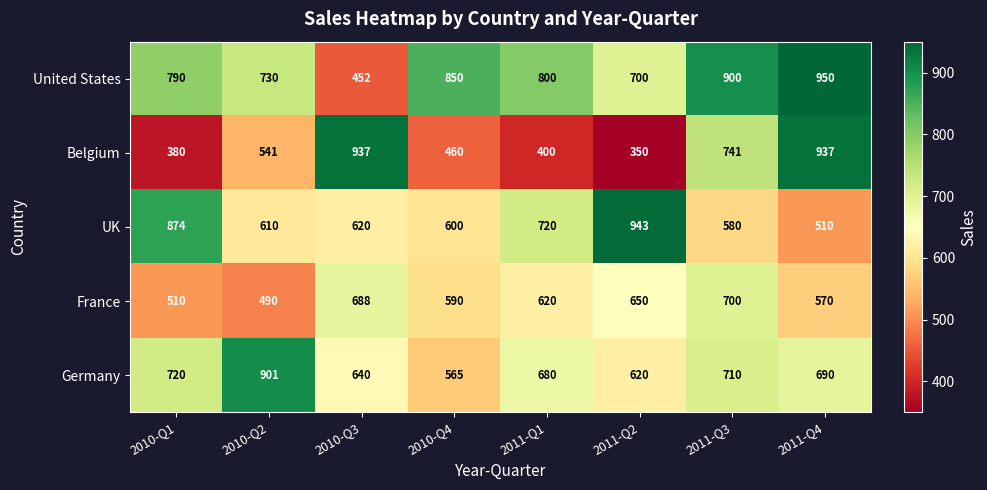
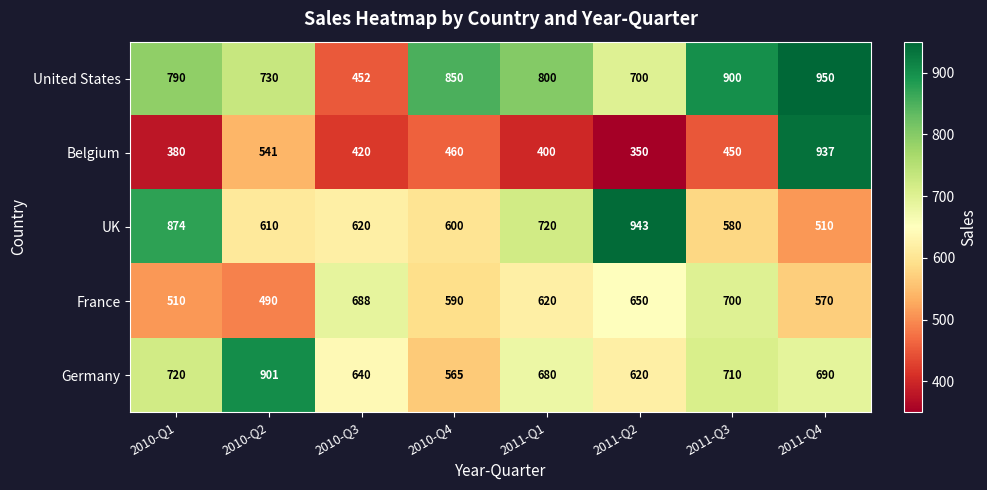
  {
    "United States": {
      "2010-Q1": 790,
      "2010-Q2": 730,
      "2010-Q3": 452,
      "2010-Q4": 850,
      "2011-Q1": 800,
      "2011-Q2": 700,
      "2011-Q3": 900,
      "2011-Q4": 950
    },
    "Belgium": {
      "2010-Q1": 380,
      "2010-Q2": 541,
-     "2010-Q3": 937,
+     "2010-Q3": 420,
      "2010-Q4": 460,
      "2011-Q1": 400,
      "2011-Q2": 350,
-     "2011-Q3": 741,
+     "2011-Q3": 450,
      "2011-Q4": 937
    },
    "UK": {
      "2010-Q1": 874,
      "2010-Q2": 610,
      "2010-Q3": 620,
      "2010-Q4": 600,
      "2011-Q1": 720,
      "2011-Q2": 943,
      "2011-Q3": 580,
      "2011-Q4": 510
    },
    "France": {
      "2010-Q1": 510,
      "2010-Q2": 490,
      "2010-Q3": 688,
      "2010-Q4": 590,
      "2011-Q1": 620,
      "2011-Q2": 650,
      "2011-Q3": 700,
      "2011-Q4": 570
    },
    "Germany": {
      "2010-Q1": 720,
      "2010-Q2": 901,
      "2010-Q3": 640,
      "2010-Q4": 565,
      "2011-Q1": 680,
      "2011-Q2": 620,
      "2011-Q3": 710,
      "2011-Q4": 690
    }
  }
